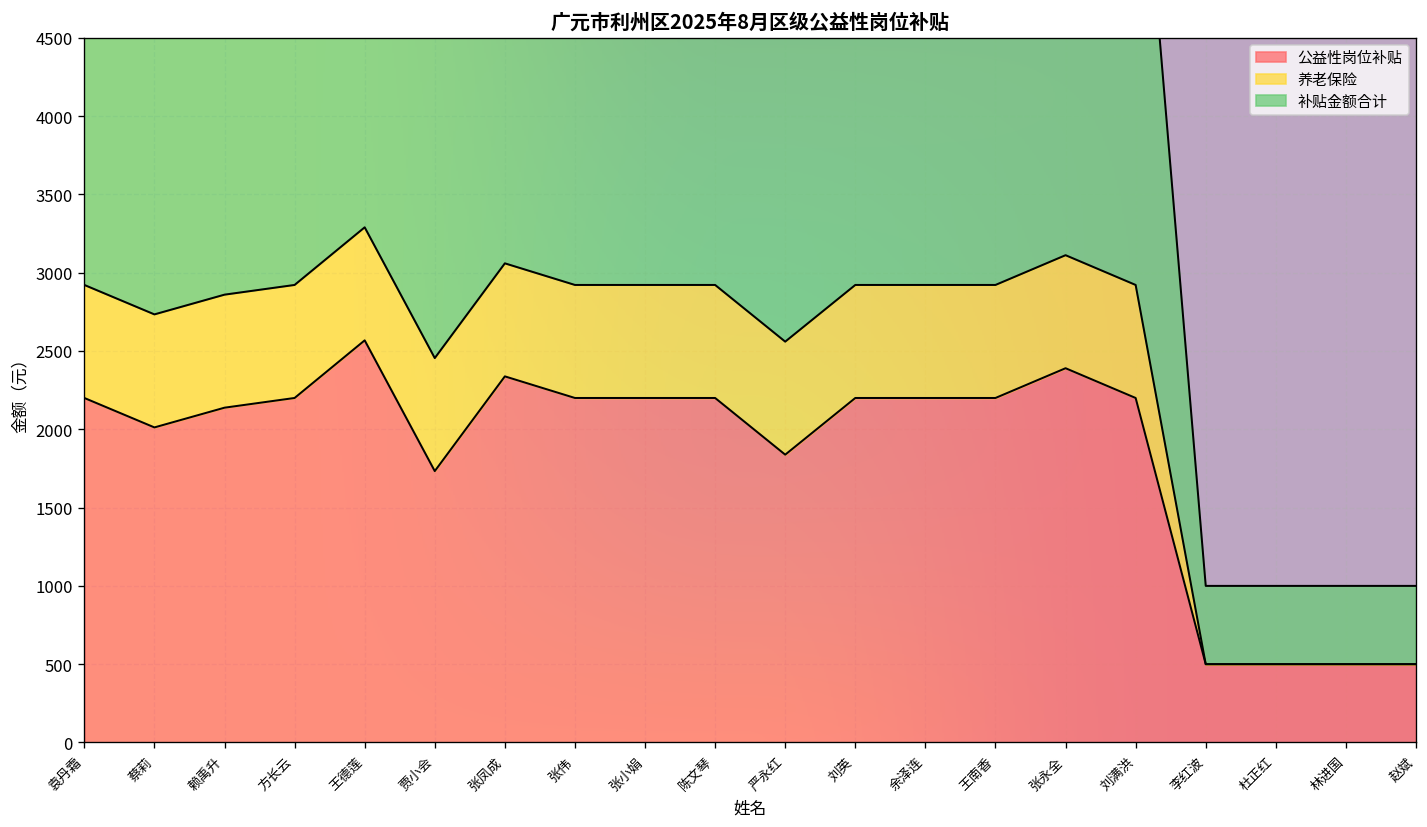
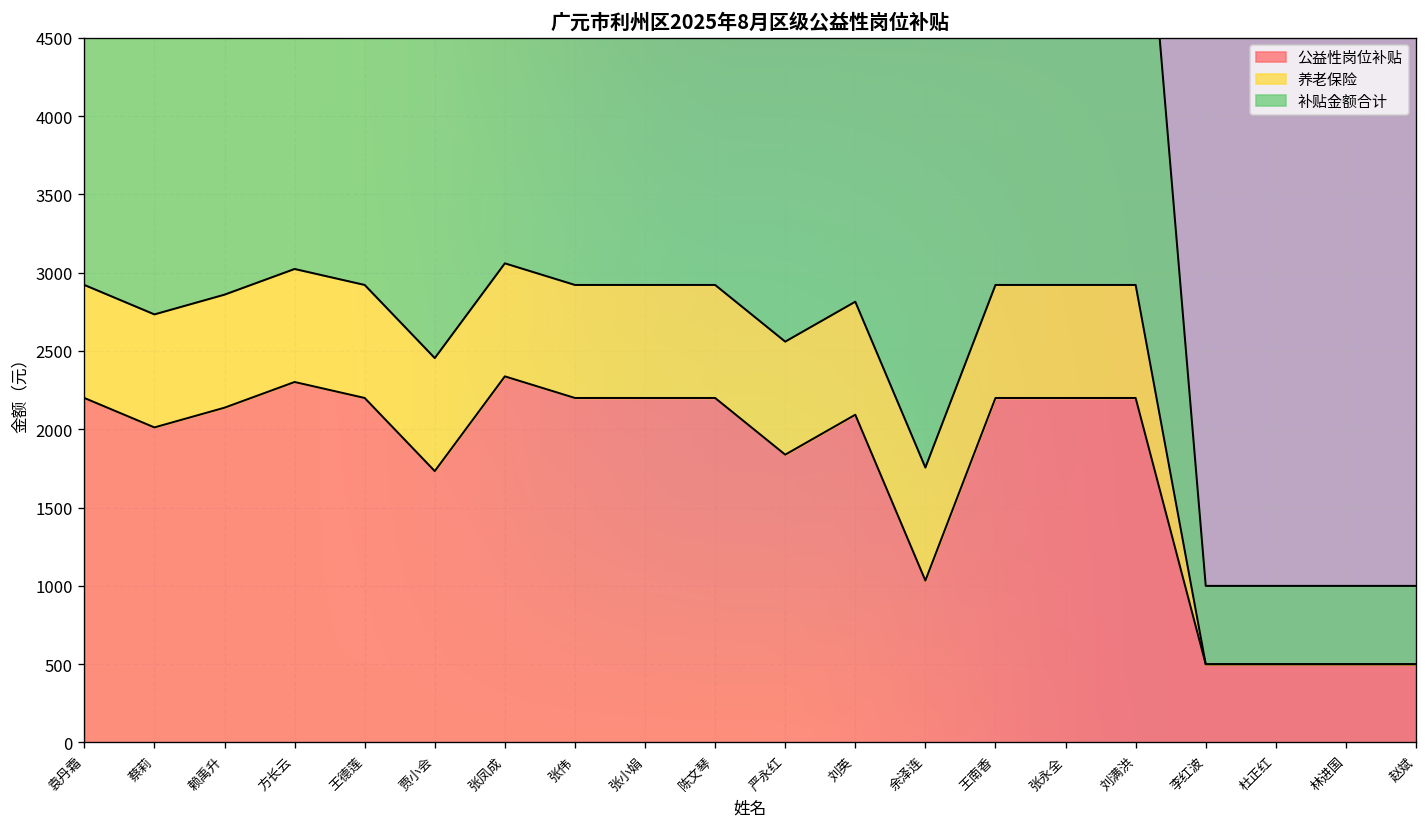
  {
    "公益性岗位补贴": {
      "袁丹霜": 2200,
      "蔡莉": 2010,
      "赖禹升": 2140,
-     "方长云": 2200,
-     "王德莲": 2570,
+     "方长云": 2300,
+     "王德莲": 2200,
      "贾小会": 1730,
      "张凤成": 2340,
      "张伟": 2200,
      "张小娟": 2200,
      "陈文琴": 2200,
      "严永红": 1840,
-     "刘英": 2200,
-     "余泽连": 2200,
+     "刘英": 2090,
+     "余泽连": 1030,
      "王南香": 2200,
-     "张永全": 2390,
+     "张永全": 2200,
      "刘满洪": 2200
    },
    "养老保险": {
      "袁丹霜": 720,
      "蔡莉": 720,
      "赖禹升": 720,
      "方长云": 720,
      "王德莲": 720,
      "贾小会": 720,
      "张凤成": 720,
      "张伟": 720,
      "张小娟": 720,
      "陈文琴": 720,
      "严永红": 720,
      "刘英": 720,
      "余泽连": 720,
      "王南香": 720,
      "张永全": 720,
      "刘满洪": 720
    },
    "补贴金额合计": {
      "李红波": 500,
      "杜正红": 500,
      "林进国": 500,
      "赵斌": 500
    }
  }
